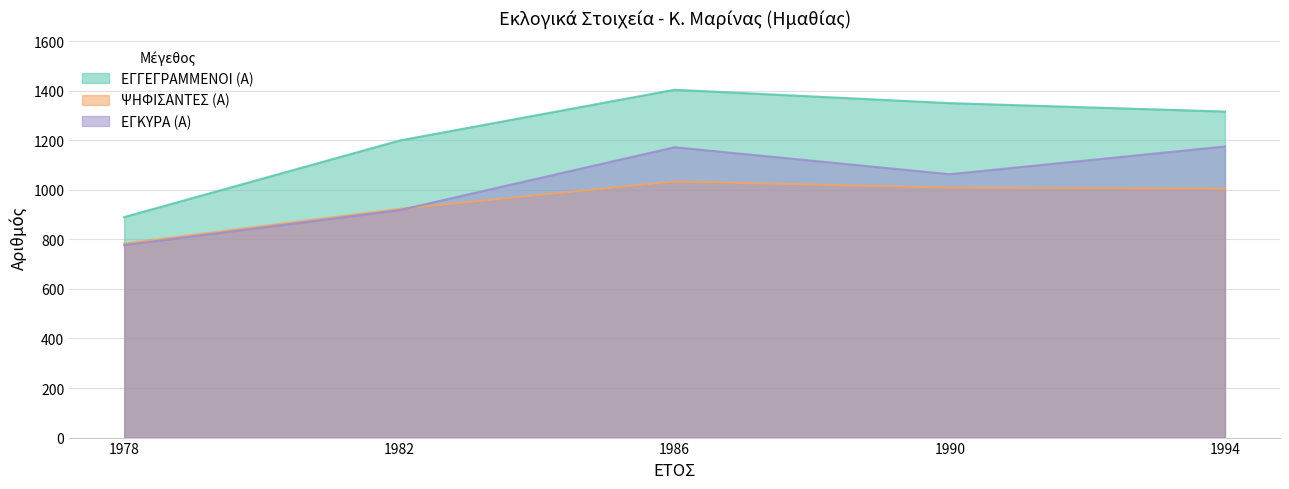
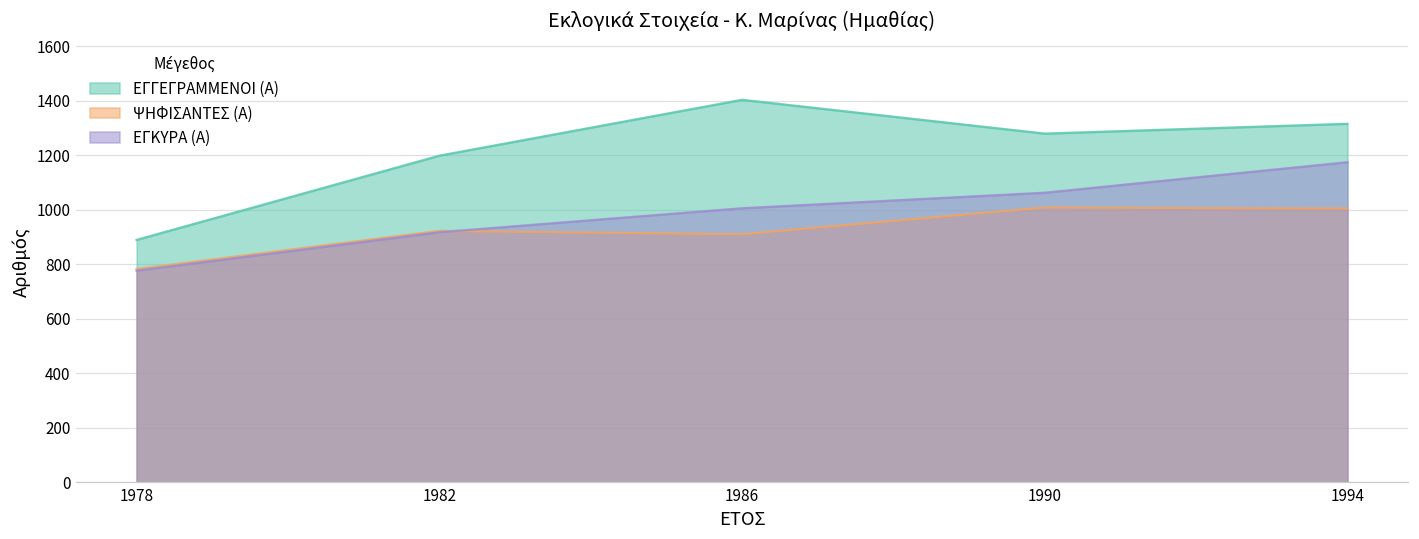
  {
    "ΕΓΓΕΓΡΑΜΜΕΝΟΙ (Α)": {
      "1978": 890,
      "1982": 1200,
      "1986": 1400,
-     "1990": 1350,
+     "1990": 1280,
      "1994": 1320
    },
    "ΨΗΦΙΣΑΝΤΕΣ (Α)": {
-     "1986": 1030,
+     "1986": 910,
      "1990": 1010,
      "1994": 1010
    },
    "ΕΓΚΥΡΑ (Α)": {
-     "1986": 1170,
+     "1986": 1010,
      "1990": 1060,
      "1994": 1180
    }
  }
